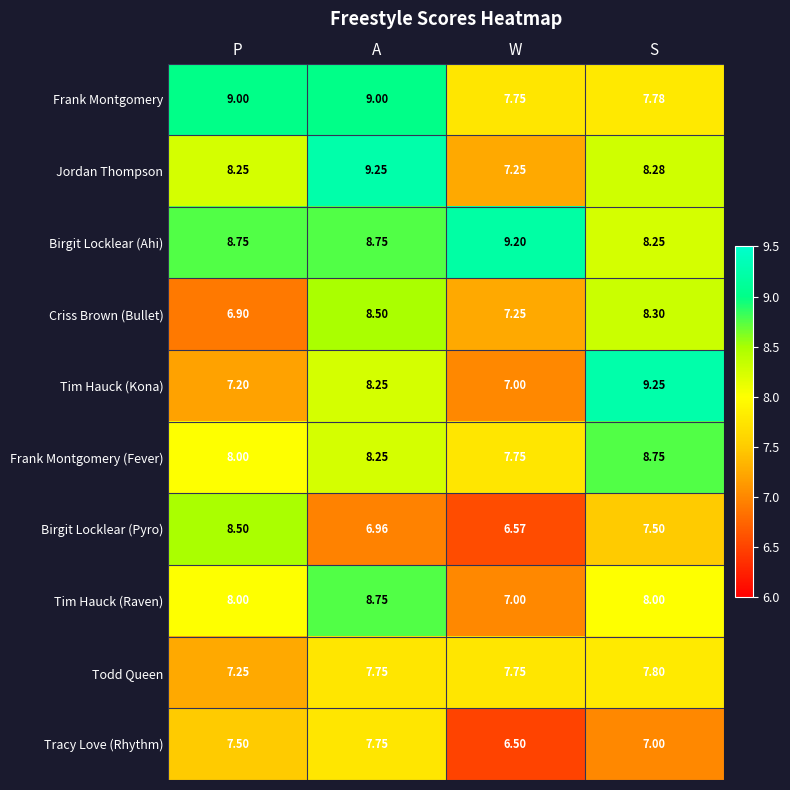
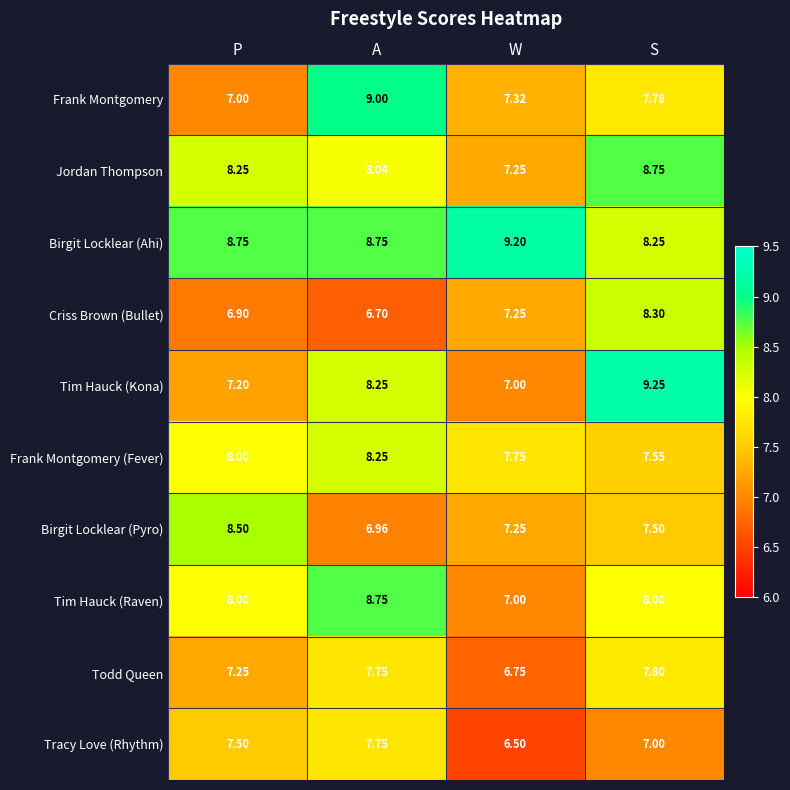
  {
    "Frank Montgomery": {
-     "P": 9.00,
+     "P": 7.00,
      "A": 9.00,
-     "W": 7.75,
+     "W": 7.32,
      "S": 7.78
    },
    "Jordan Thompson": {
      "P": 8.25,
-     "A": 9.25,
+     "A": 8.04,
      "W": 7.25,
-     "S": 8.28
+     "S": 8.75
    },
    "Birgit Locklear (Ahi)": {
      "P": 8.75,
      "A": 8.75,
      "W": 9.20,
      "S": 8.25
    },
    "Criss Brown (Bullet)": {
      "P": 6.90,
-     "A": 8.50,
+     "A": 6.70,
      "W": 7.25,
      "S": 8.30
    },
    "Tim Hauck (Kona)": {
      "P": 7.20,
      "A": 8.25,
      "W": 7.00,
      "S": 9.25
    },
    "Frank Montgomery (Fever)": {
      "P": 8.00,
      "A": 8.25,
      "W": 7.75,
-     "S": 8.75
+     "S": 7.55
    },
    "Birgit Locklear (Pyro)": {
      "P": 8.50,
      "A": 6.96,
-     "W": 6.57,
+     "W": 7.25,
      "S": 7.50
    },
    "Tim Hauck (Raven)": {
      "P": 8.00,
      "A": 8.75,
      "W": 7.00,
      "S": 8.00
    },
    "Todd Queen": {
      "P": 7.25,
      "A": 7.75,
-     "W": 7.75,
+     "W": 6.75,
      "S": 7.80
    },
    "Tracy Love (Rhythm)": {
      "P": 7.50,
      "A": 7.75,
      "W": 6.50,
      "S": 7.00
    }
  }
